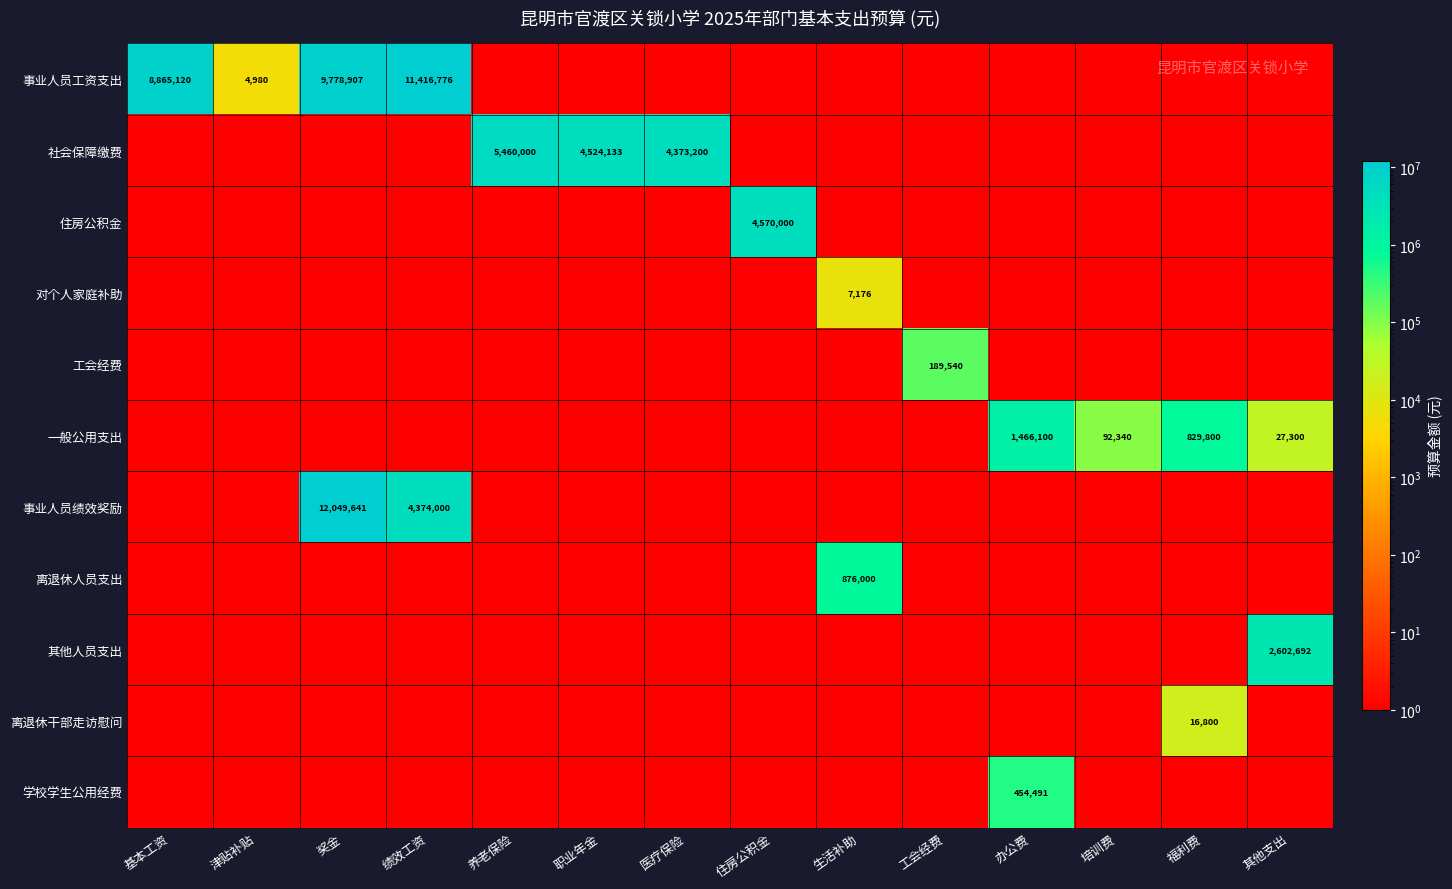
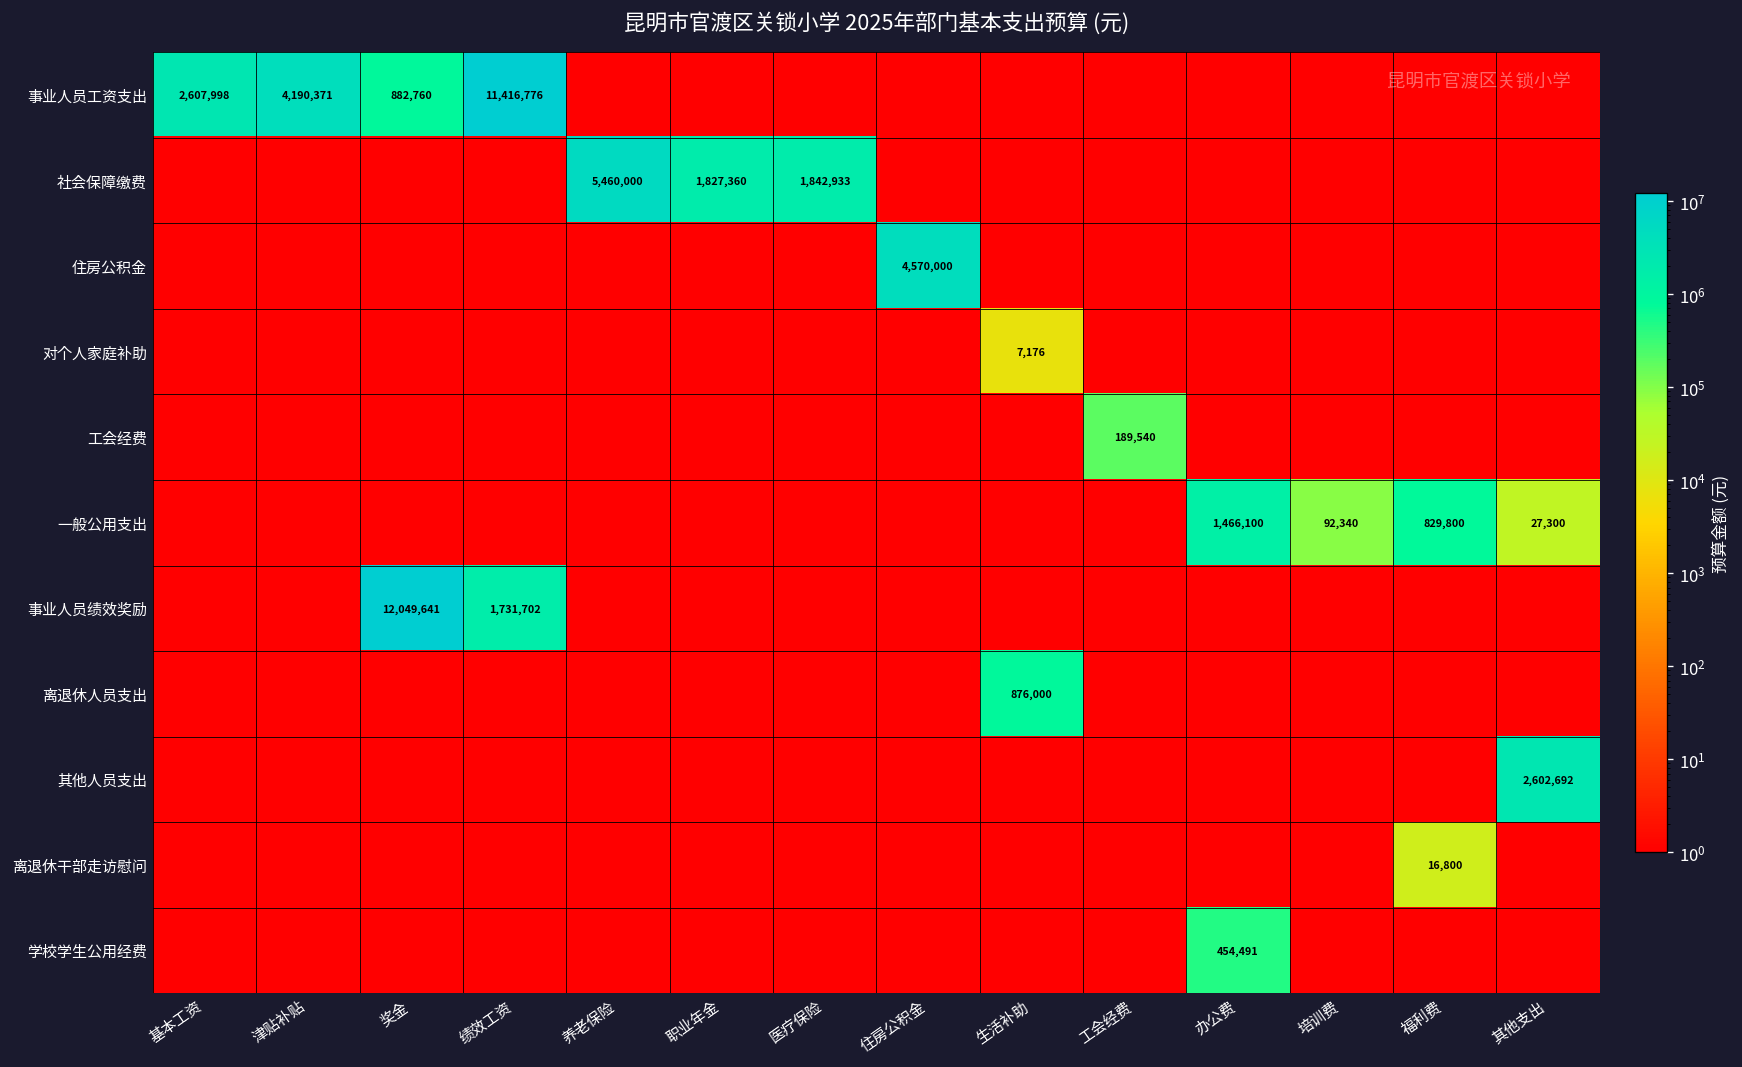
  {
    "事业人员工资支出": {
-     "基本工资": "8,865,120",
-     "津贴补贴": "4,980",
-     "奖金": "9,778,907",
+     "基本工资": "2,607,998",
+     "津贴补贴": "4,190,371",
+     "奖金": "882,760",
      "绩效工资": "11,416,776"
    },
    "社会保障缴费": {
      "养老保险": "5,460,000",
-     "职业年金": "4,524,133",
-     "医疗保险": "4,373,200"
+     "职业年金": "1,827,360",
+     "医疗保险": "1,842,933"
    },
    "住房公积金": {
      "住房公积金": "4,570,000"
    },
    "对个人家庭补助": {
      "生活补助": "7,176"
    },
    "工会经费": {
      "工会经费": "189,540"
    },
    "一般公用支出": {
      "办公费": "1,466,100",
      "培训费": "92,340",
      "福利费": "829,800",
      "其他支出": "27,300"
    },
    "事业人员绩效奖励": {
      "奖金": "12,049,641",
-     "绩效工资": "4,374,000"
+     "绩效工资": "1,731,702"
    },
    "离退休人员支出": {
      "生活补助": "876,000"
    },
    "其他人员支出": {
      "其他支出": "2,602,692"
    },
    "离退休干部走访慰问": {
      "福利费": "16,800"
    },
    "学校学生公用经费": {
      "办公费": "454,491"
    }
  }
